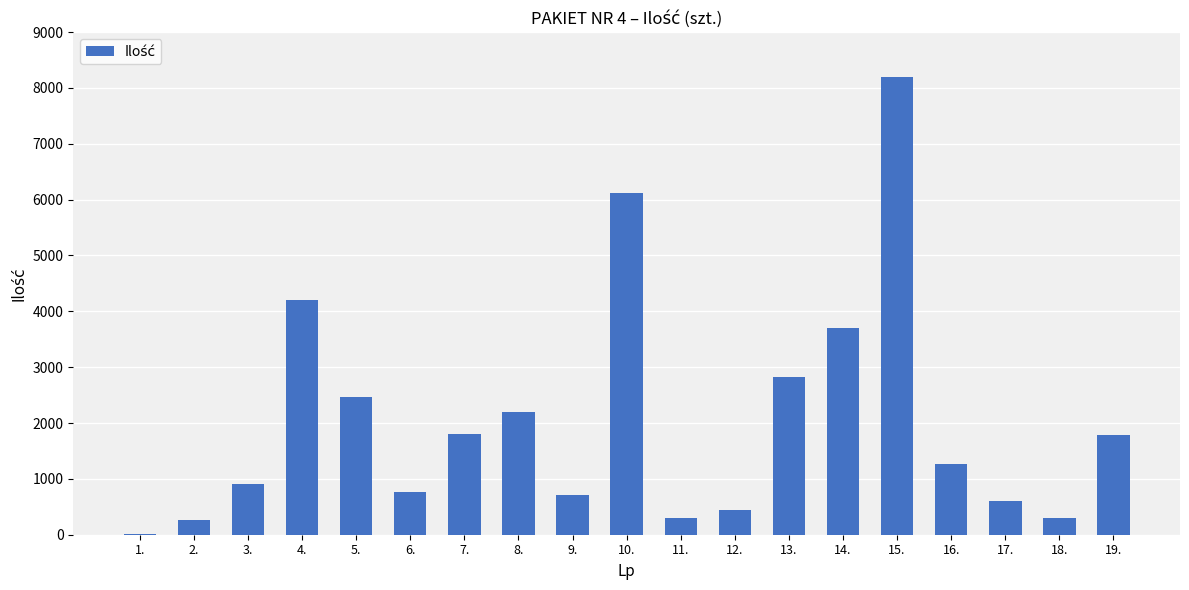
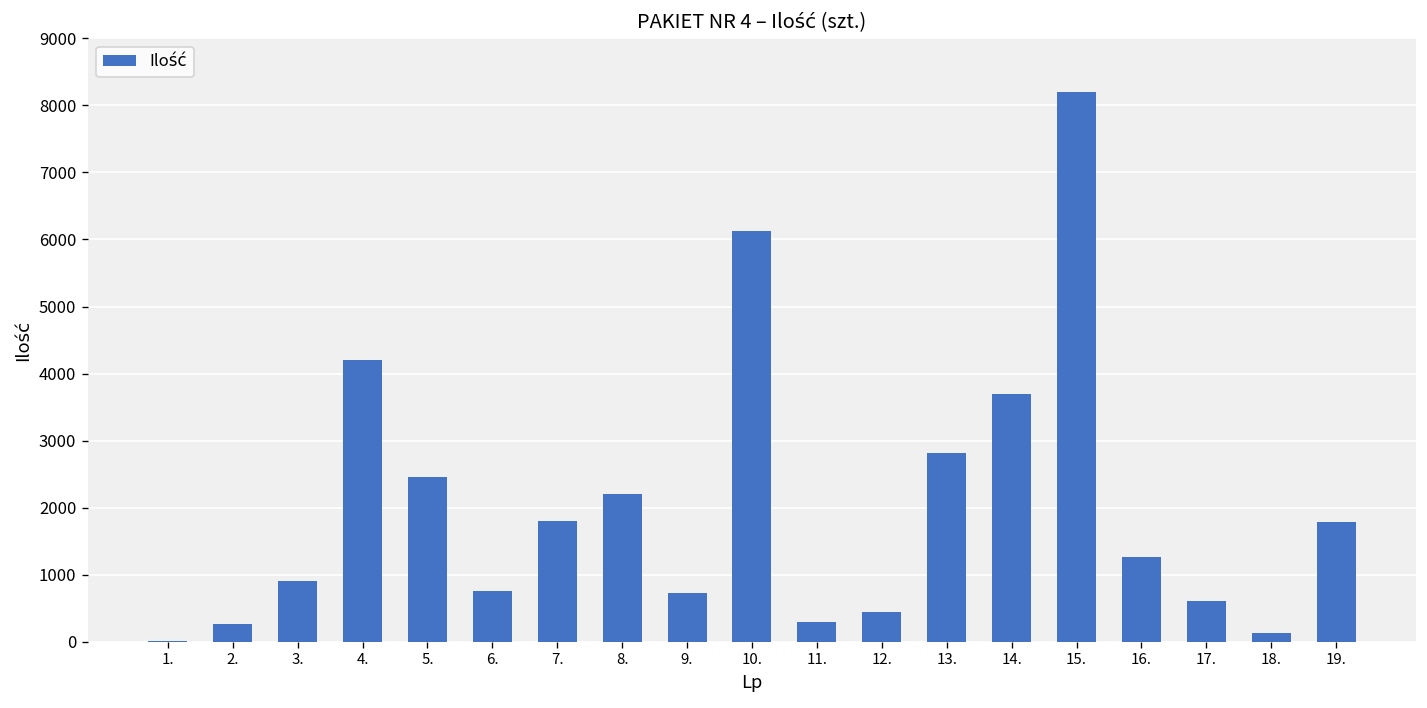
  {
    "2.": 300,
    "3.": 900,
    "4.": 4200,
    "5.": 2500,
    "6.": 800,
    "7.": 1800,
    "8.": 2200,
    "9.": 700,
    "10.": 6100,
    "11.": 300,
    "12.": 400,
    "13.": 2800,
    "14.": 3700,
    "15.": 8200,
    "16.": 1300,
    "17.": 600,
-   "18.": 300,
+   "18.": 100,
    "19.": 1800
  }
